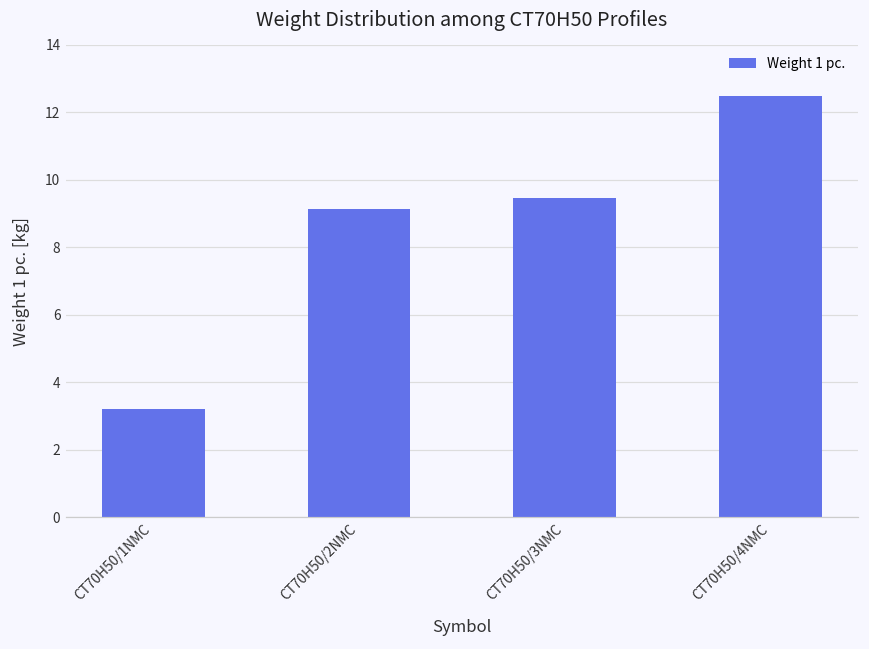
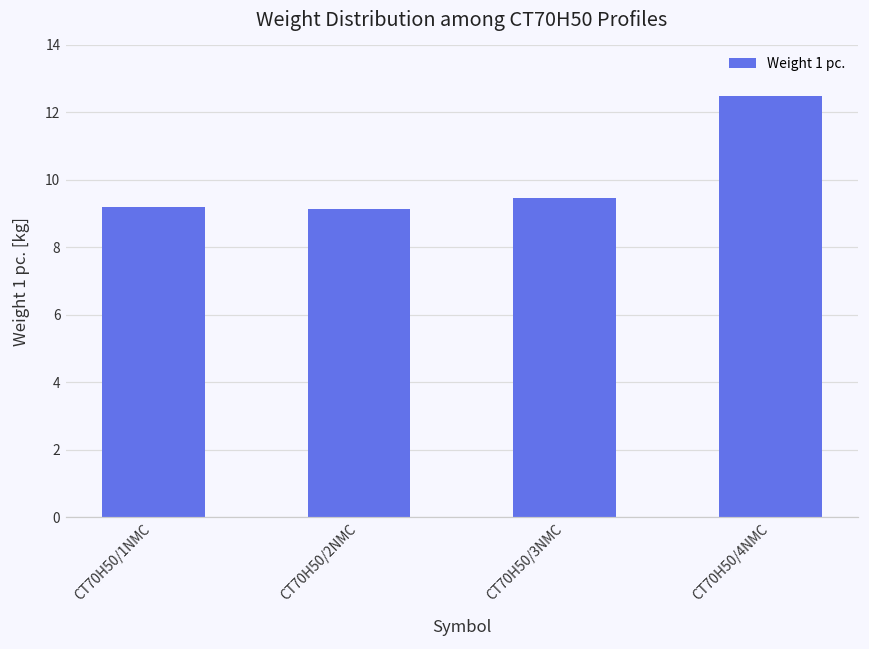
  {
-   "CT70H50/1NMC": 3.2,
+   "CT70H50/1NMC": 9.2,
    "CT70H50/2NMC": 9.1,
    "CT70H50/3NMC": 9.5,
    "CT70H50/4NMC": 12.5
  }
